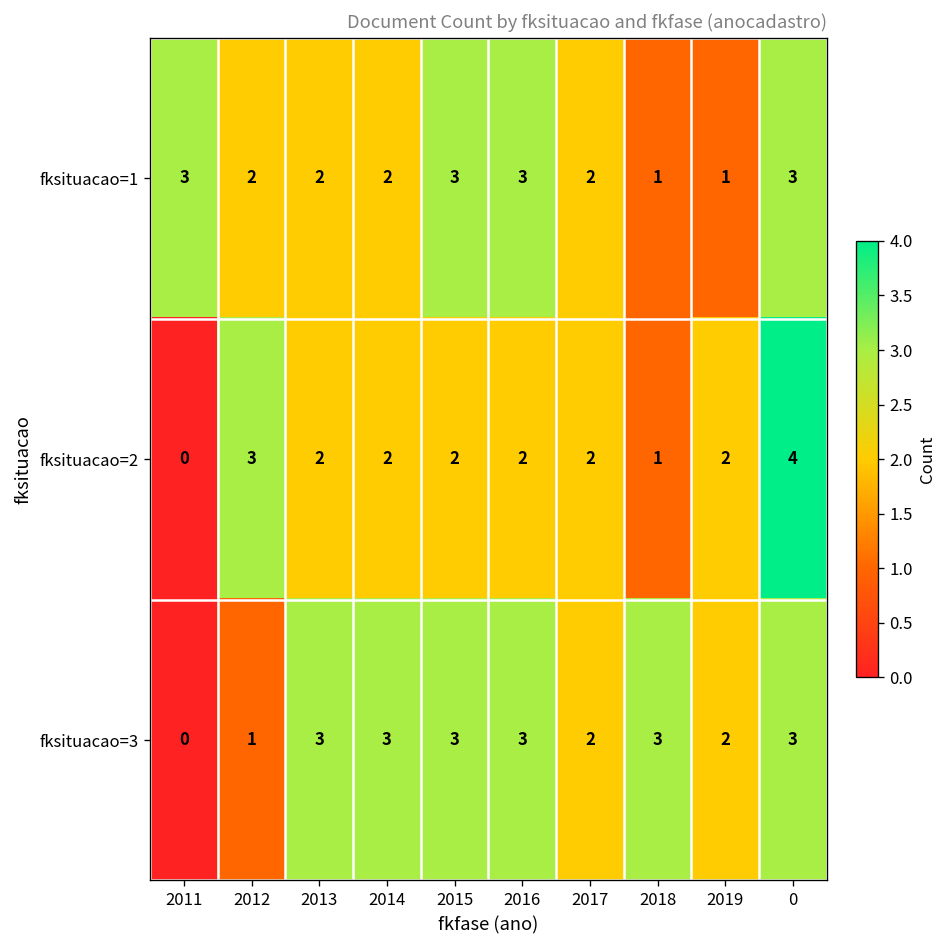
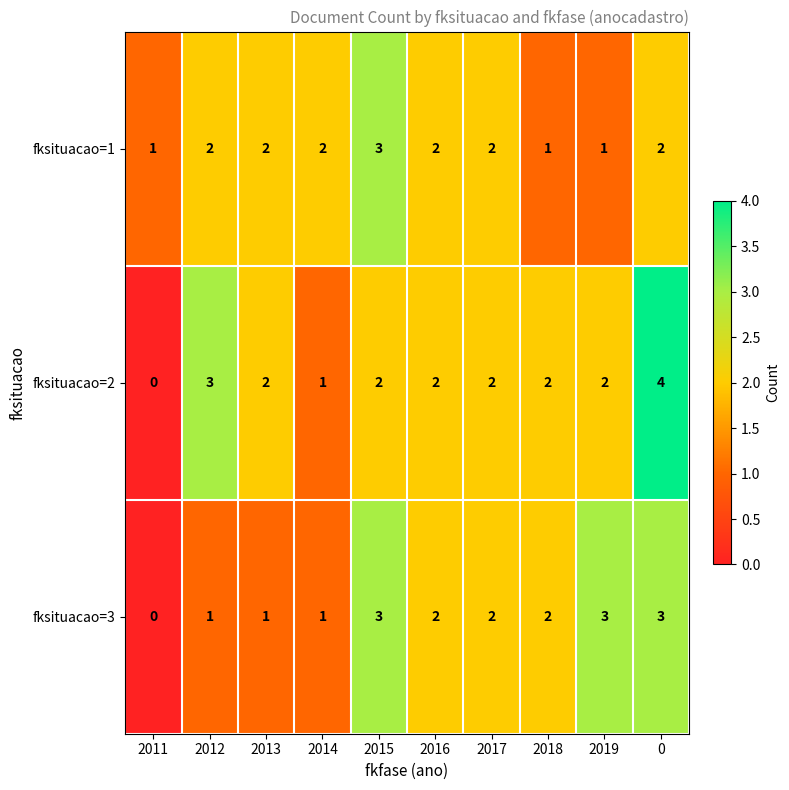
  {
    "fksituacao=1": {
-     "2011": 3,
+     "2011": 1,
      "2012": 2,
      "2013": 2,
      "2014": 2,
      "2015": 3,
-     "2016": 3,
+     "2016": 2,
      "2017": 2,
      "2018": 1,
      "2019": 1,
-     "0": 3
+     "0": 2
    },
    "fksituacao=2": {
      "2011": 0,
      "2012": 3,
      "2013": 2,
-     "2014": 2,
+     "2014": 1,
      "2015": 2,
      "2016": 2,
      "2017": 2,
-     "2018": 1,
+     "2018": 2,
      "2019": 2,
      "0": 4
    },
    "fksituacao=3": {
      "2011": 0,
      "2012": 1,
-     "2013": 3,
-     "2014": 3,
+     "2013": 1,
+     "2014": 1,
      "2015": 3,
-     "2016": 3,
+     "2016": 2,
      "2017": 2,
-     "2018": 3,
-     "2019": 2,
+     "2018": 2,
+     "2019": 3,
      "0": 3
    }
  }
